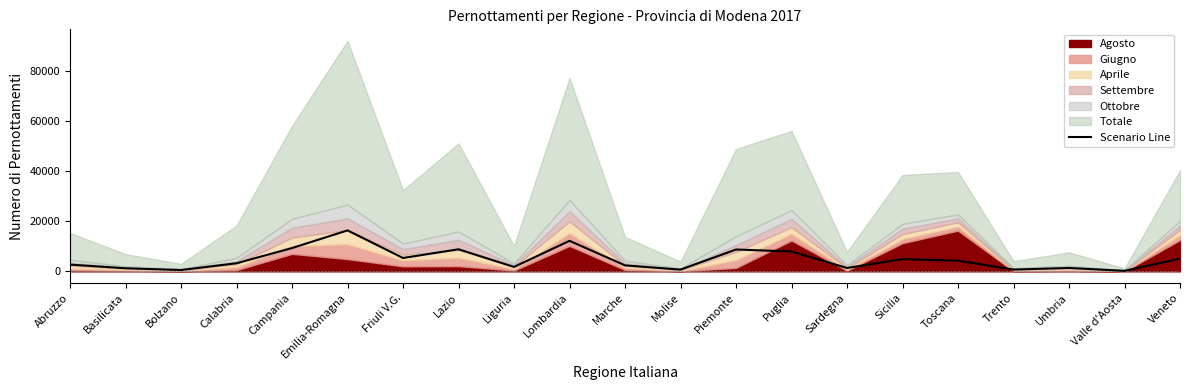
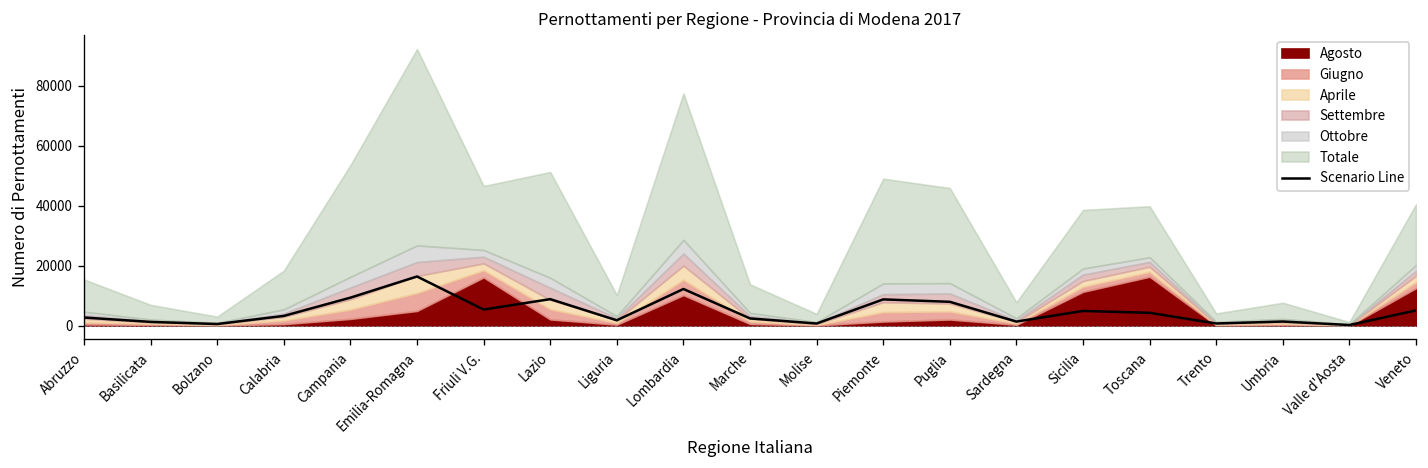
  {
    "Agosto": {
-     "Campania": 7000,
+     "Campania": 2000,
      "Emilia-Romagna": 5000,
-     "Friuli V.G.": 2000,
+     "Friuli V.G.": 16000,
      "Lazio": 2000,
      "Lombardia": 10000,
      "Piemonte": 1000,
-     "Puglia": 12000,
+     "Puglia": 2000,
      "Sicilia": 11000,
      "Toscana": 16000,
      "Veneto": 13000
    },
    "Scenario Line": {
      "Lombardia": 12000,
      "Sicilia": 5000,
      "Toscana": 4000,
      "Veneto": 5000
    }
  }
